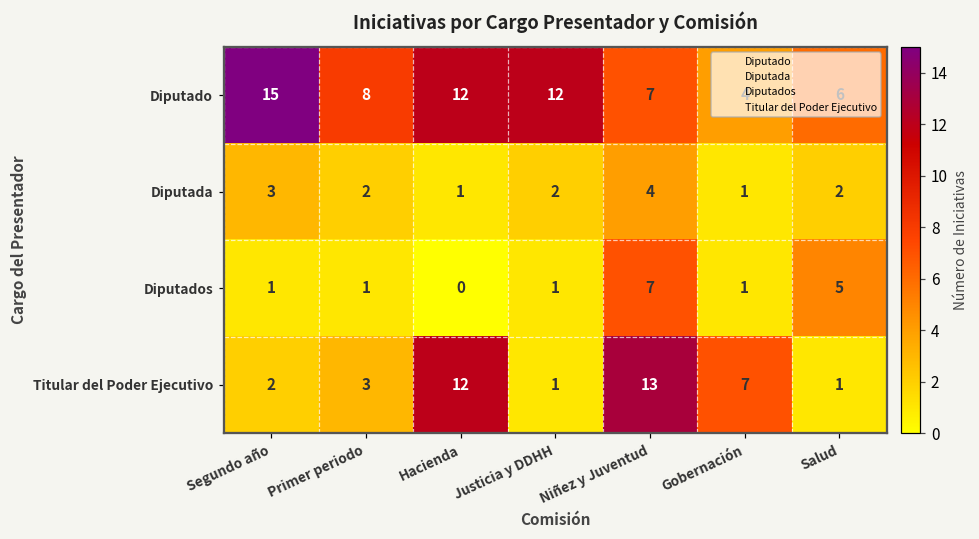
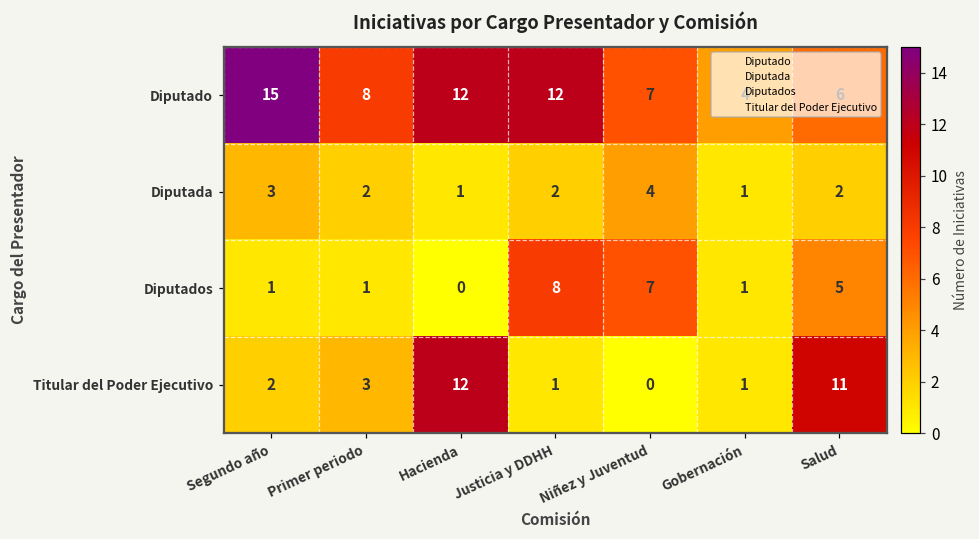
  {
    "Diputados": {
-     "Justicia y DDHH": 1
+     "Justicia y DDHH": 8
    },
    "Titular del Poder Ejecutivo": {
-     "Niñez y Juventud": 13,
-     "Gobernación": 7,
-     "Salud": 1
+     "Niñez y Juventud": 0,
+     "Gobernación": 1,
+     "Salud": 11
    }
  }
